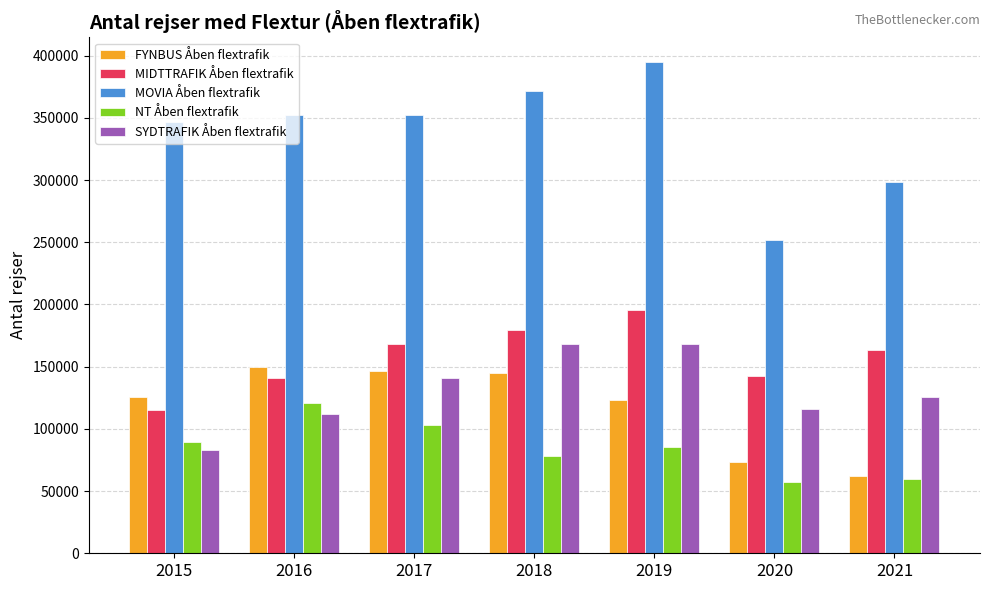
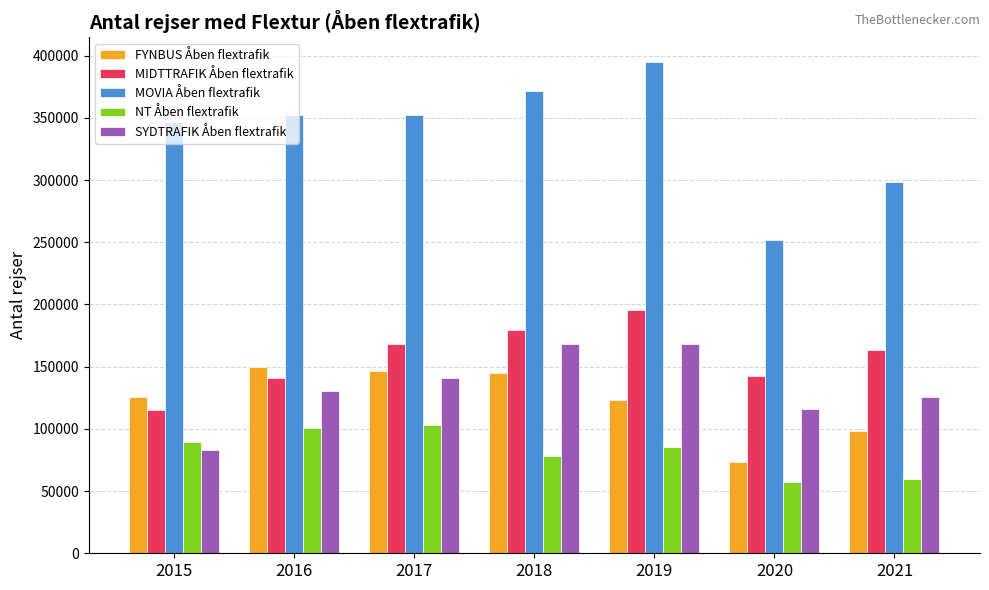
  {
    "FYNBUS Åben flextrafik": {
      "2015": 126000,
      "2016": 150000,
      "2017": 147000,
      "2018": 145000,
      "2019": 123000,
      "2020": 74000,
-     "2021": 62000
+     "2021": 99000
    },
    "MIDTTRAFIK Åben flextrafik": {
      "2015": 115000,
      "2016": 141000,
      "2017": 169000,
      "2018": 179000,
      "2019": 195000,
      "2020": 143000,
      "2021": 164000
    },
    "MOVIA Åben flextrafik": {
      "2017": 352000,
      "2018": 372000,
      "2019": 395000,
      "2020": 252000,
      "2021": 299000
    },
    "NT Åben flextrafik": {
      "2015": 90000,
-     "2016": 120000,
+     "2016": 101000,
      "2017": 103000,
      "2018": 78000,
      "2019": 86000,
      "2020": 57000,
      "2021": 60000
    },
    "SYDTRAFIK Åben flextrafik": {
      "2015": 83000,
-     "2016": 112000,
+     "2016": 131000,
      "2017": 141000,
      "2018": 168000,
      "2019": 169000,
      "2020": 116000,
      "2021": 126000
    }
  }
